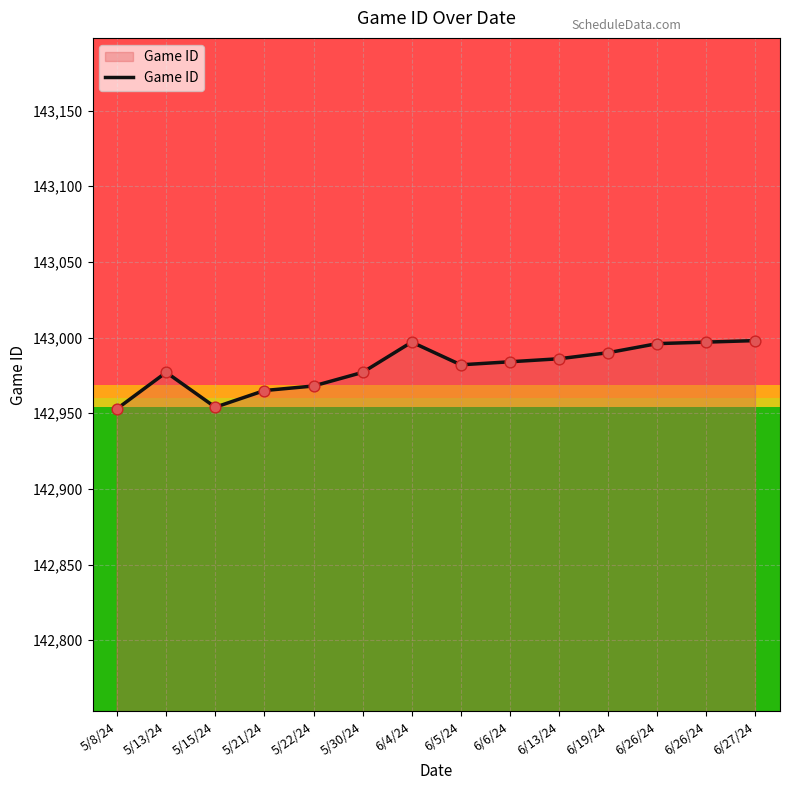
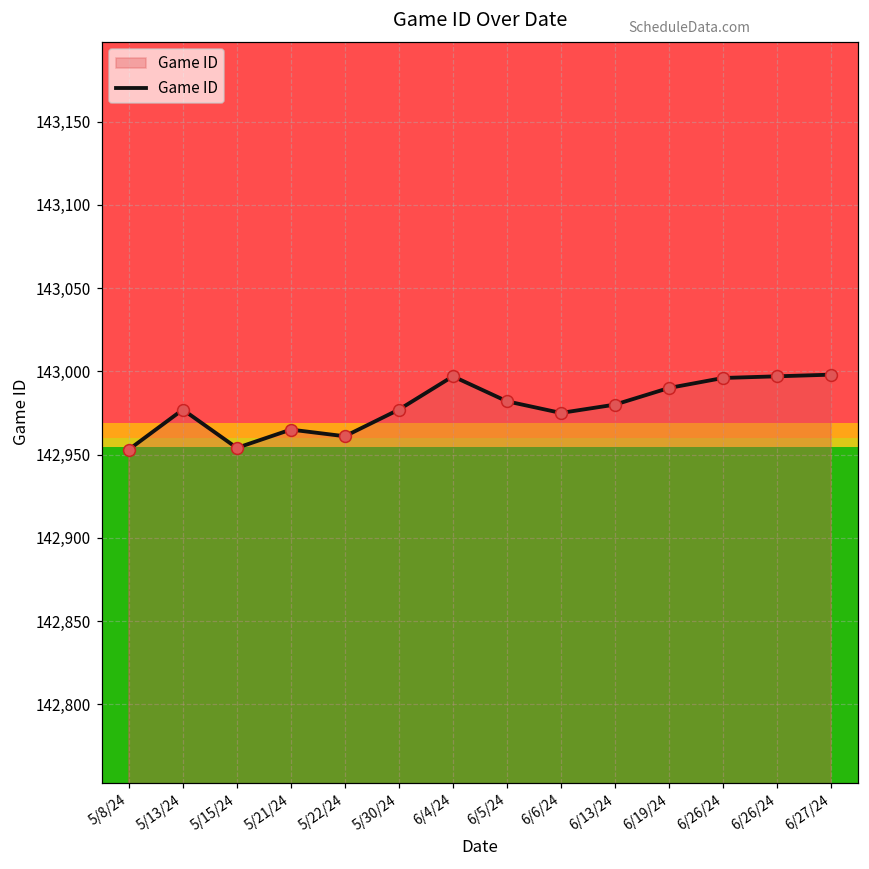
  {
    "5/8/24": "142,953",
    "5/13/24": "142,977",
    "5/15/24": "142,954",
    "5/21/24": "142,965",
-   "5/22/24": "142,968",
+   "5/22/24": "142,961",
    "5/30/24": "142,977",
    "6/4/24": "142,997",
    "6/5/24": "142,982",
-   "6/6/24": "142,984",
-   "6/13/24": "142,986",
+   "6/6/24": "142,975",
+   "6/13/24": "142,980",
    "6/19/24": "142,990",
    "6/27/24": "142,998"
  }
